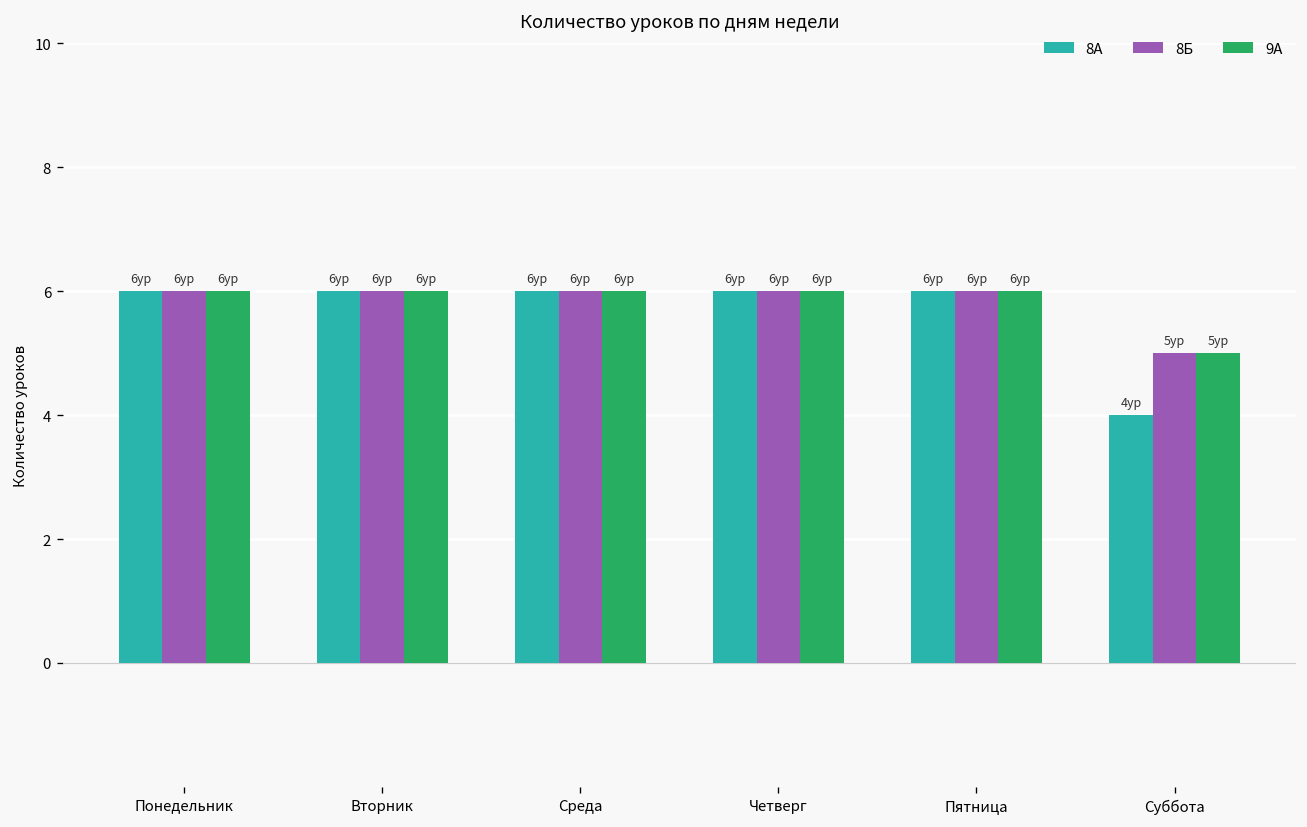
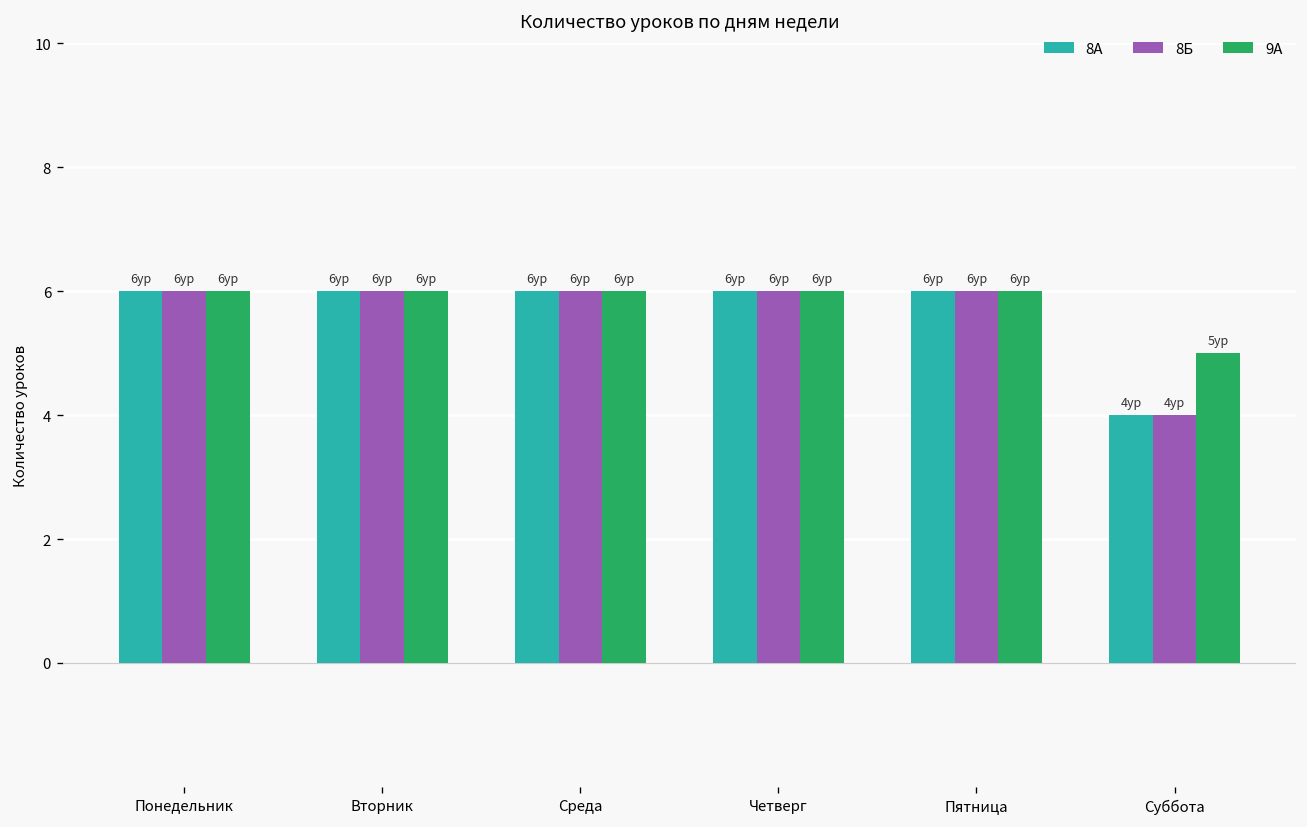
  {
    "8А": {
      "Понедельник": 6,
      "Вторник": 6,
      "Среда": 6,
      "Четверг": 6,
      "Пятница": 6,
      "Суббота": 4
    },
    "8Б": {
      "Понедельник": 6,
      "Вторник": 6,
      "Среда": 6,
      "Четверг": 6,
      "Пятница": 6,
-     "Суббота": 5
+     "Суббота": 4
    },
    "9А": {
      "Понедельник": 6,
      "Вторник": 6,
      "Среда": 6,
      "Четверг": 6,
      "Пятница": 6,
      "Суббота": 5
    }
  }
